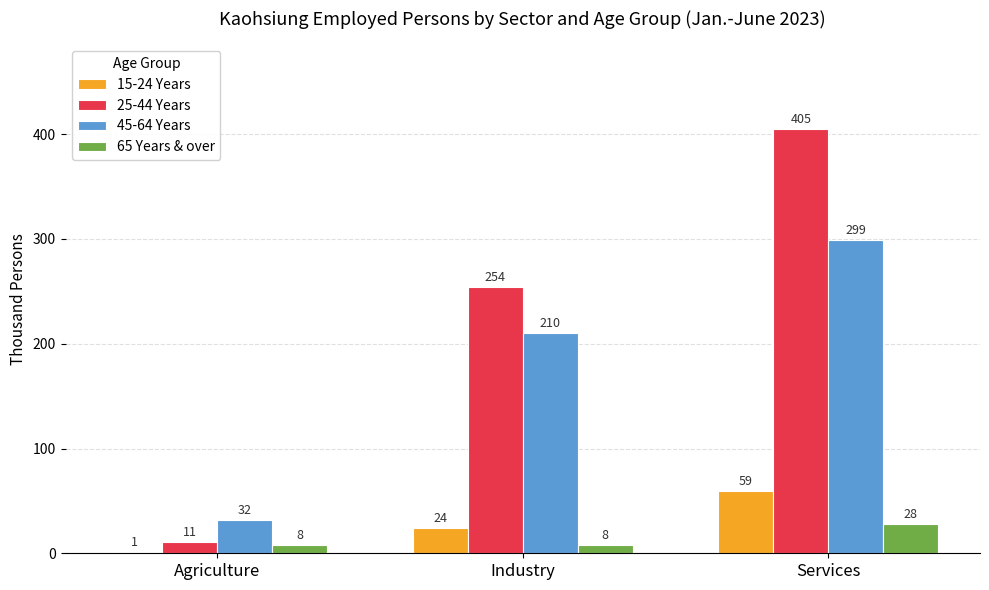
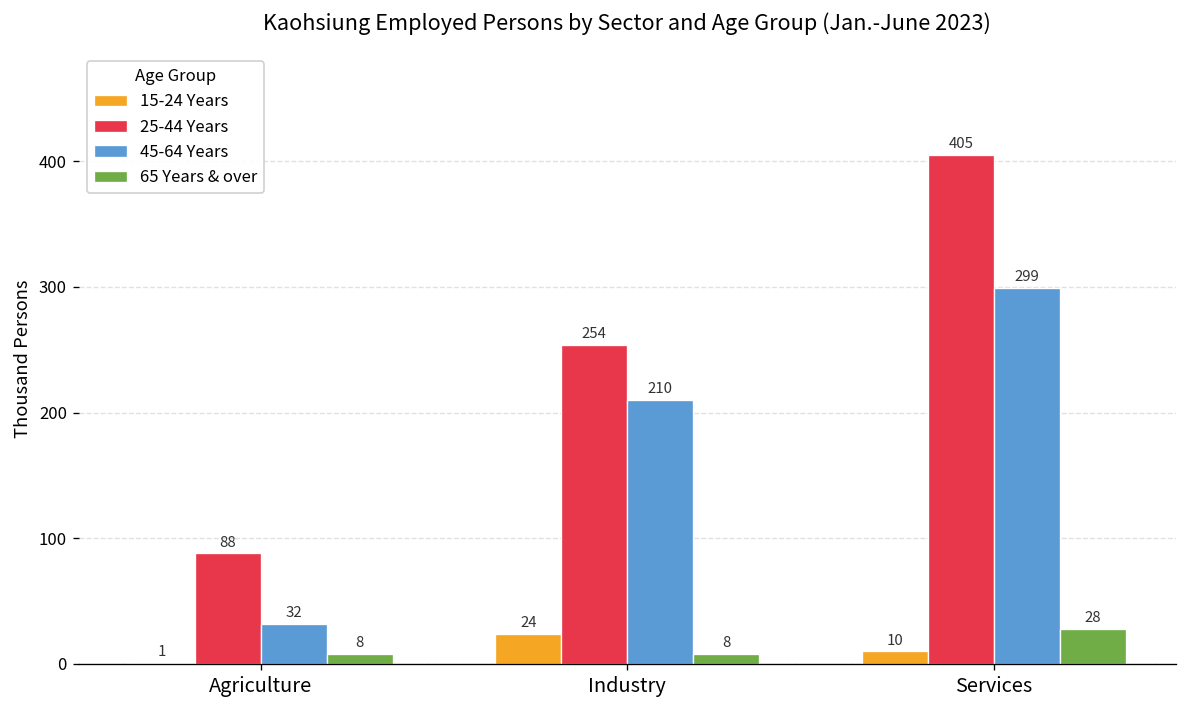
  {
    "15-24 Years": {
      "Agriculture": 1,
      "Industry": 24,
-     "Services": 59
+     "Services": 10
    },
    "25-44 Years": {
-     "Agriculture": 11,
+     "Agriculture": 88,
      "Industry": 254,
      "Services": 405
    },
    "45-64 Years": {
      "Agriculture": 32,
      "Industry": 210,
      "Services": 299
    },
    "65 Years & over": {
      "Agriculture": 8,
      "Industry": 8,
      "Services": 28
    }
  }
